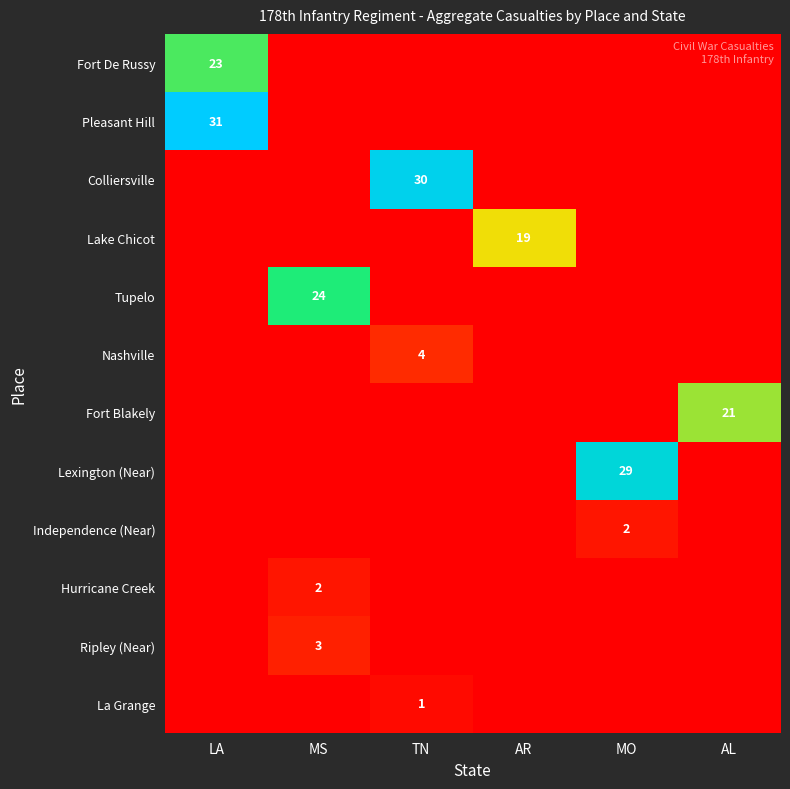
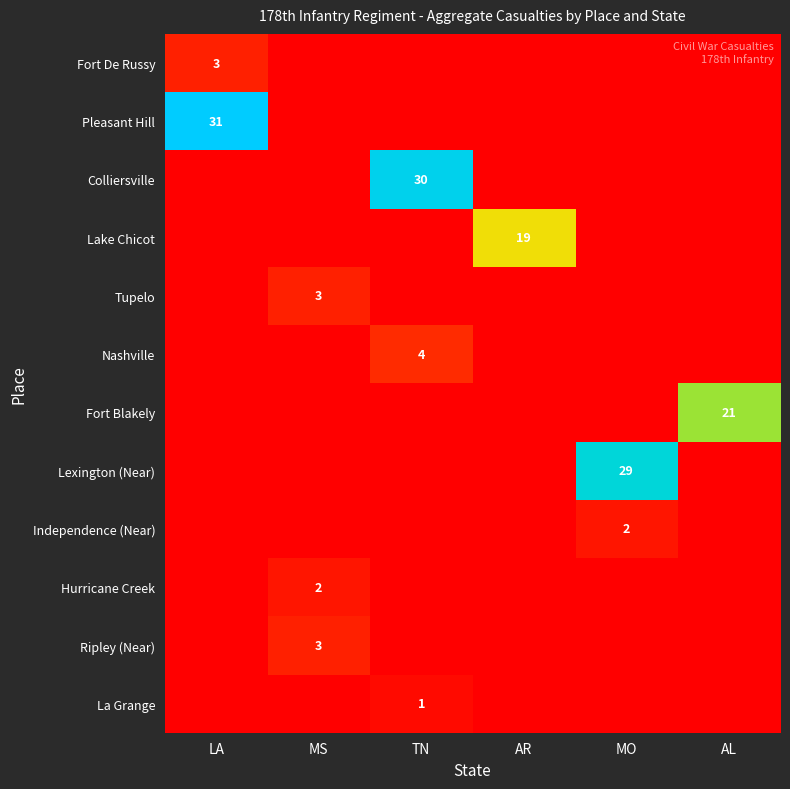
  {
    "Fort De Russy": {
-     "LA": 23,
+     "LA": 3,
      "AL": 178
    },
    "Pleasant Hill": {
      "LA": 31
    },
    "Colliersville": {
      "TN": 30
    },
    "Lake Chicot": {
      "AR": 19
    },
    "Tupelo": {
-     "MS": 24
+     "MS": 3
    },
    "Nashville": {
      "TN": 4
    },
    "Fort Blakely": {
      "AL": 21
    },
    "Lexington (Near)": {
      "MO": 29
    },
    "Independence (Near)": {
      "MO": 2
    },
    "Hurricane Creek": {
      "MS": 2
    },
    "Ripley (Near)": {
      "MS": 3
    },
    "La Grange": {
      "TN": 1
    }
  }
